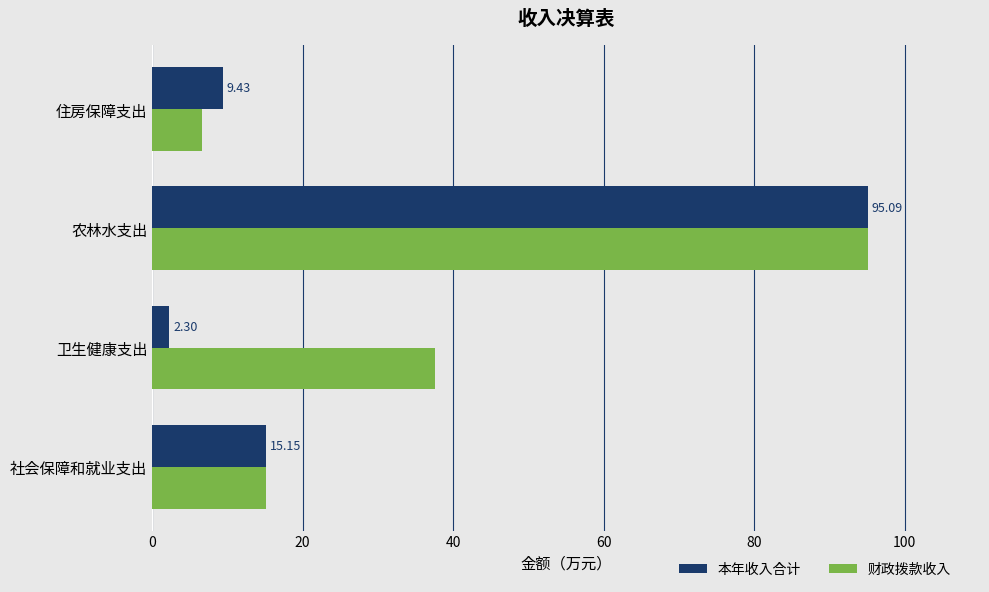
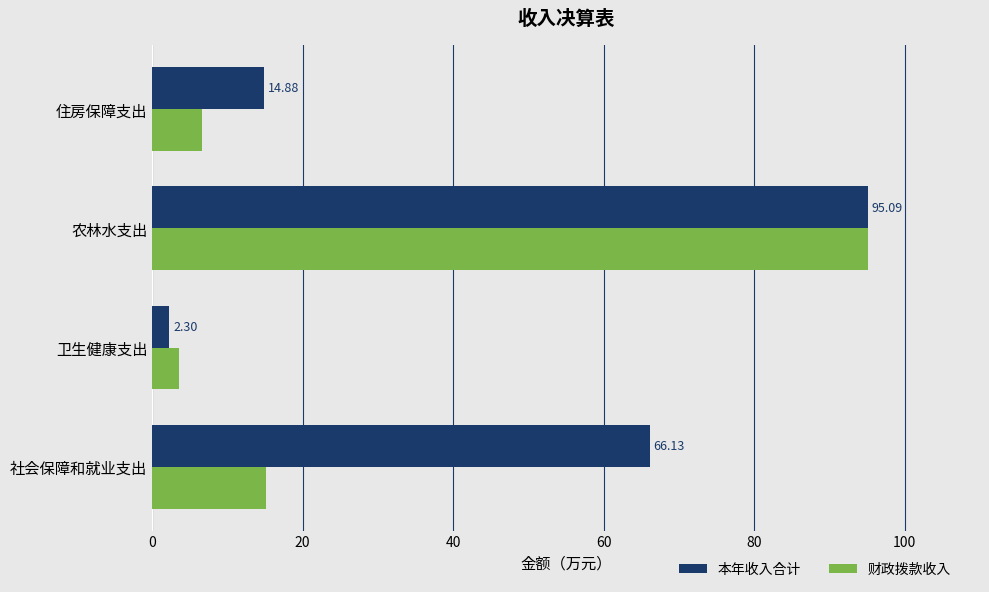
  {
    "本年收入合计": {
-     "住房保障支出": 9.43,
+     "住房保障支出": 14.88,
      "农林水支出": 95.09,
      "卫生健康支出": 2.30,
-     "社会保障和就业支出": 15.15
+     "社会保障和就业支出": 66.13
    },
    "财政拨款收入": {
      "住房保障支出": 7,
      "农林水支出": 95,
-     "卫生健康支出": 38,
+     "卫生健康支出": 4,
      "社会保障和就业支出": 15
    }
  }
